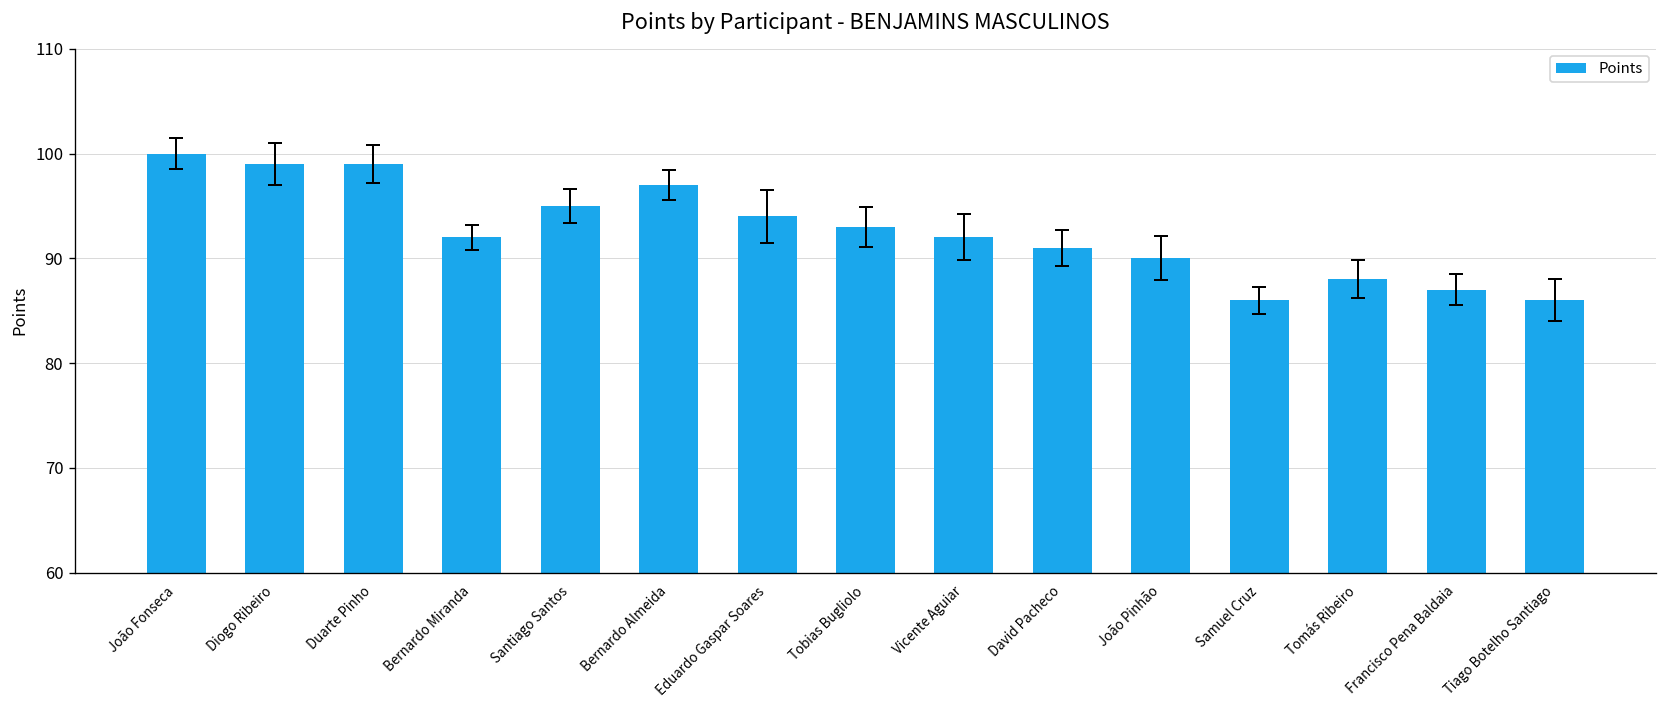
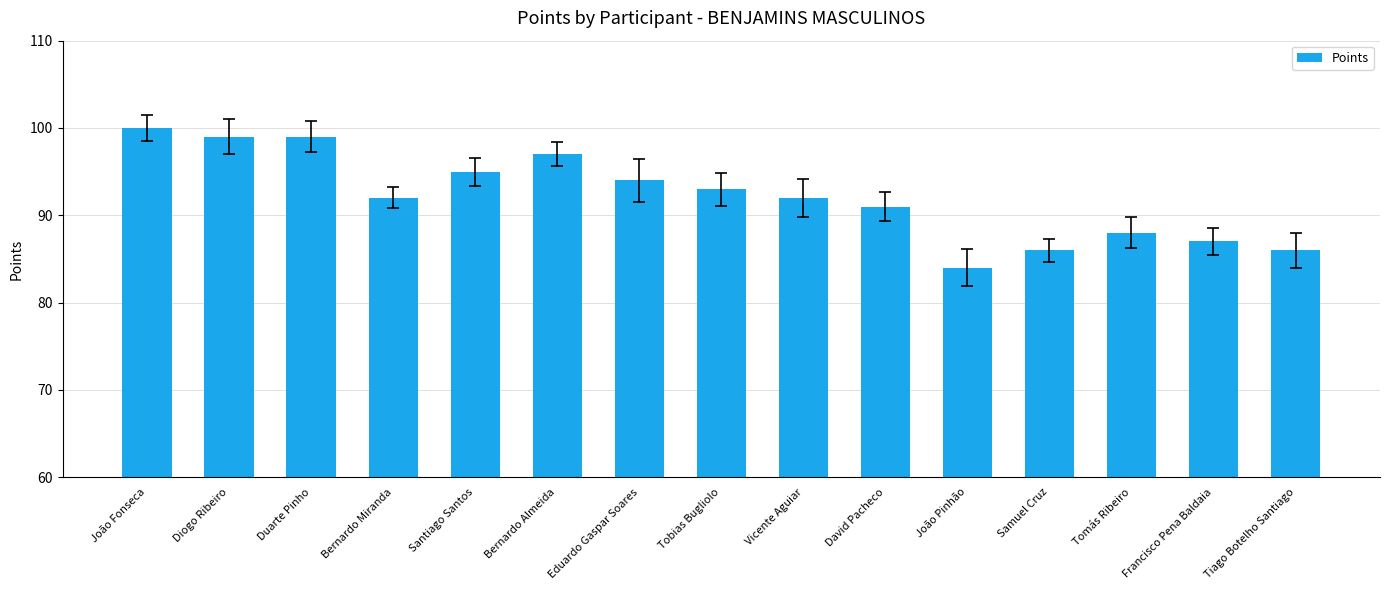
  {
    "Points": {
      "João Fonseca": 100,
      "Diogo Ribeiro": 99,
      "Duarte Pinho": 99,
      "Bernardo Miranda": 92,
      "Santiago Santos": 95,
      "Bernardo Almeida": 97,
      "Eduardo Gaspar Soares": 94,
      "Tobias Bugliolo": 93,
      "Vicente Aguiar": 92,
      "David Pacheco": 91,
-     "João Pinhão": 90,
+     "João Pinhão": 84,
      "Samuel Cruz": 86,
      "Tomás Ribeiro": 88,
      "Francisco Pena Baldaia": 87,
      "Tiago Botelho Santiago": 86
    }
  }
